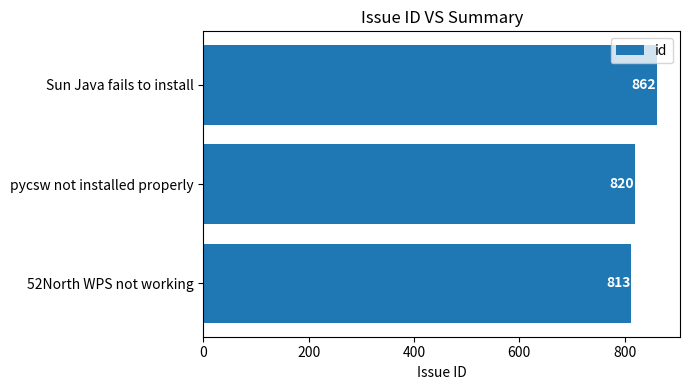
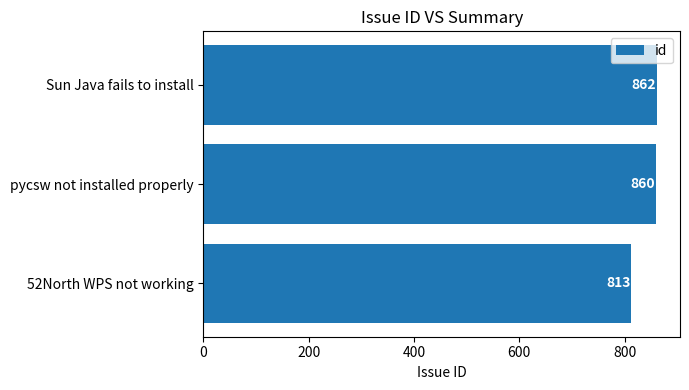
  {
    "Sun Java fails to install": 862,
-   "pycsw not installed properly": 820,
+   "pycsw not installed properly": 860,
    "52North WPS not working": 813
  }
